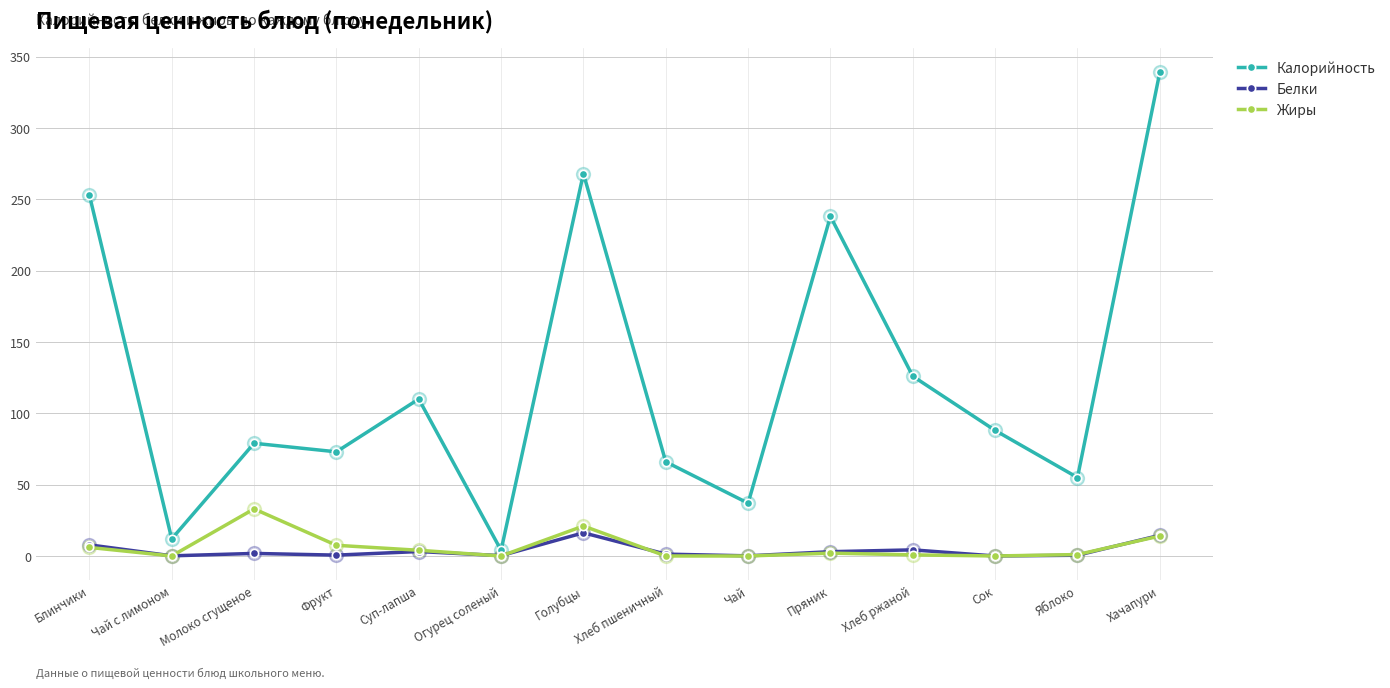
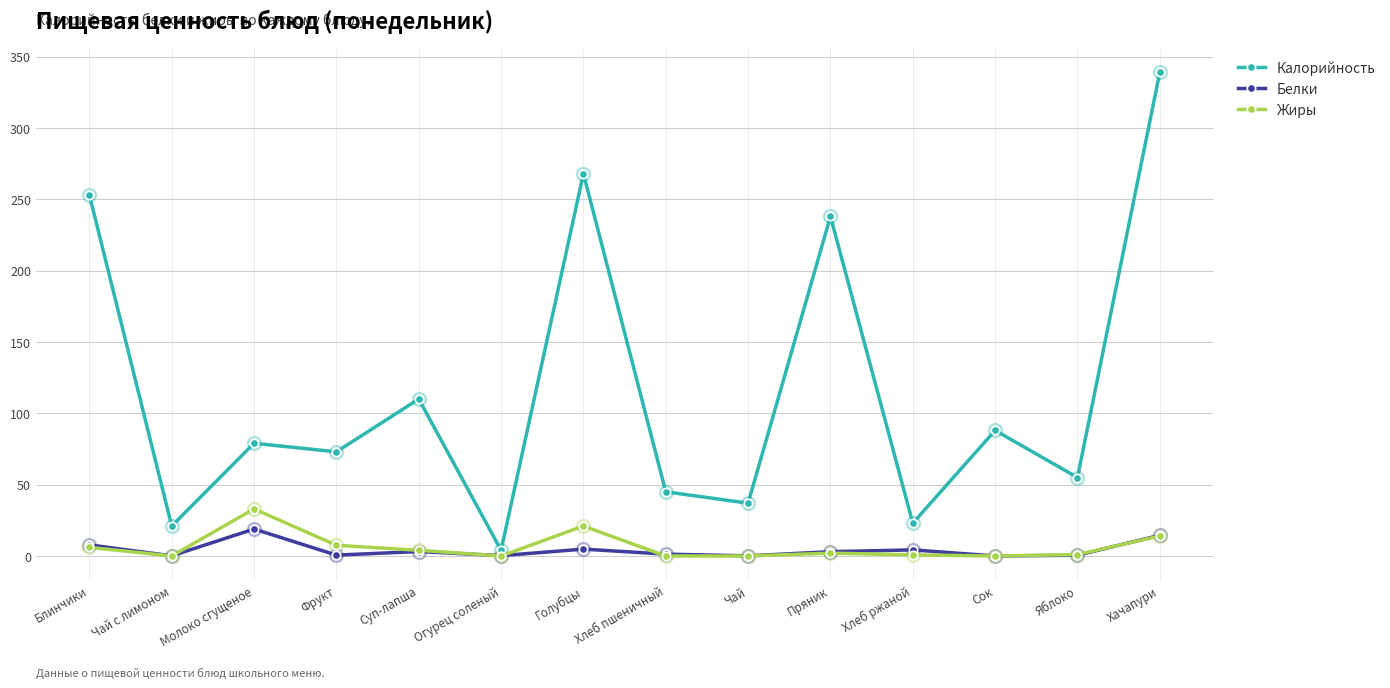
  {
    "Калорийность": {
      "Блинчики": 253,
-     "Чай с лимоном": 12,
+     "Чай с лимоном": 21,
      "Молоко сгущеное": 79,
      "Фрукт": 73,
      "Суп-лапша": 110,
      "Огурец соленый": 4,
      "Голубцы": 268,
-     "Хлеб пшеничный": 66,
+     "Хлеб пшеничный": 45,
      "Чай": 37,
      "Пряник": 238,
-     "Хлеб ржаной": 126,
+     "Хлеб ржаной": 23,
      "Сок": 88,
      "Яблоко": 55,
      "Хачапури": 339
    },
    "Белки": {
      "Блинчики": 8,
-     "Молоко сгущеное": 2,
+     "Молоко сгущеное": 19,
      "Фрукт": 1,
-     "Голубцы": 16,
+     "Голубцы": 5,
      "Хлеб ржаной": 4
    },
    "Жиры": {
      "Блинчики": 6,
      "Молоко сгущеное": 33,
      "Фрукт": 8,
      "Голубцы": 21,
      "Хлеб ржаной": 1
    }
  }
